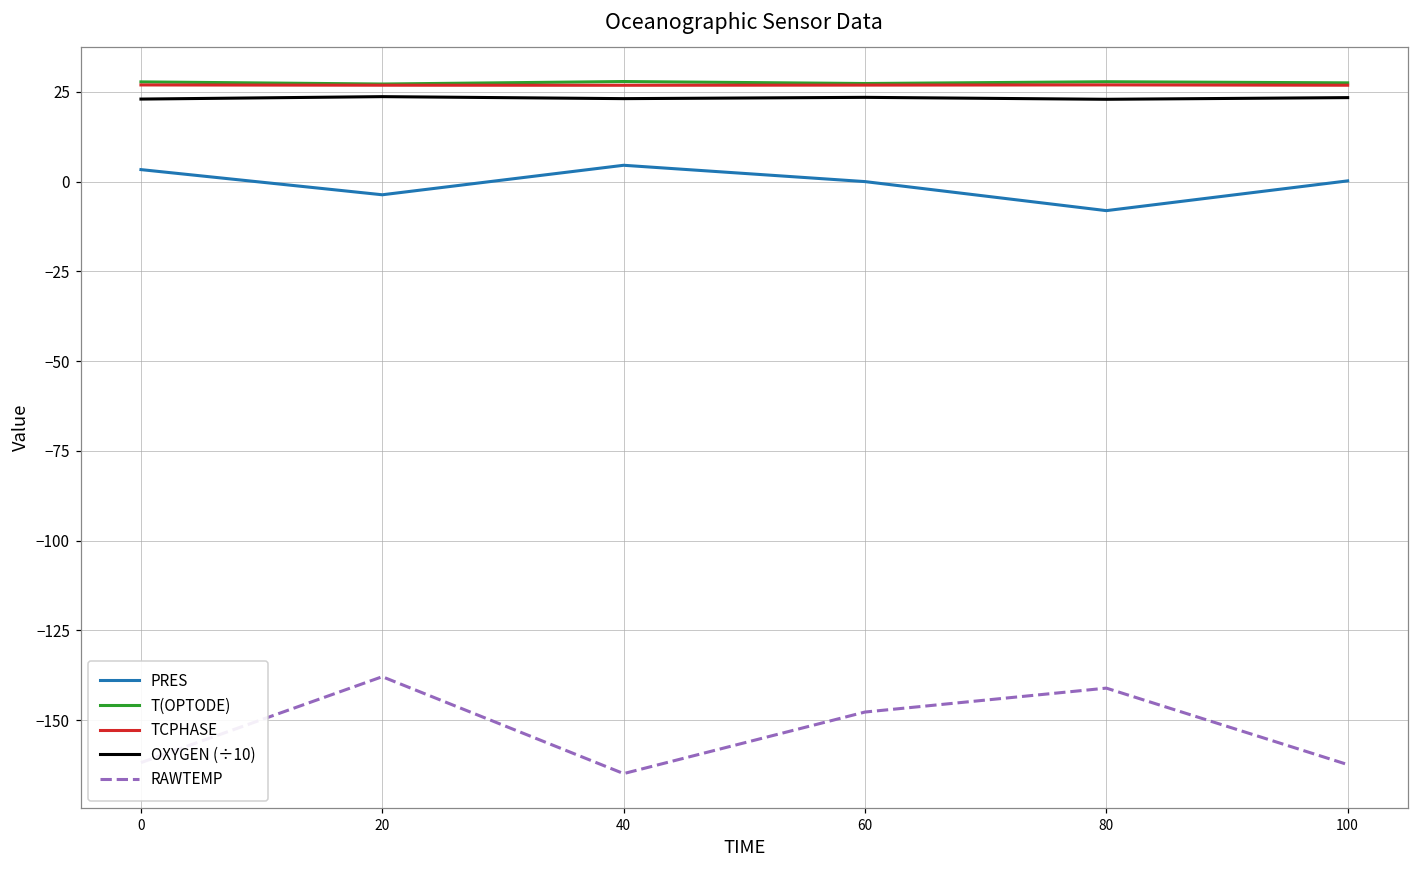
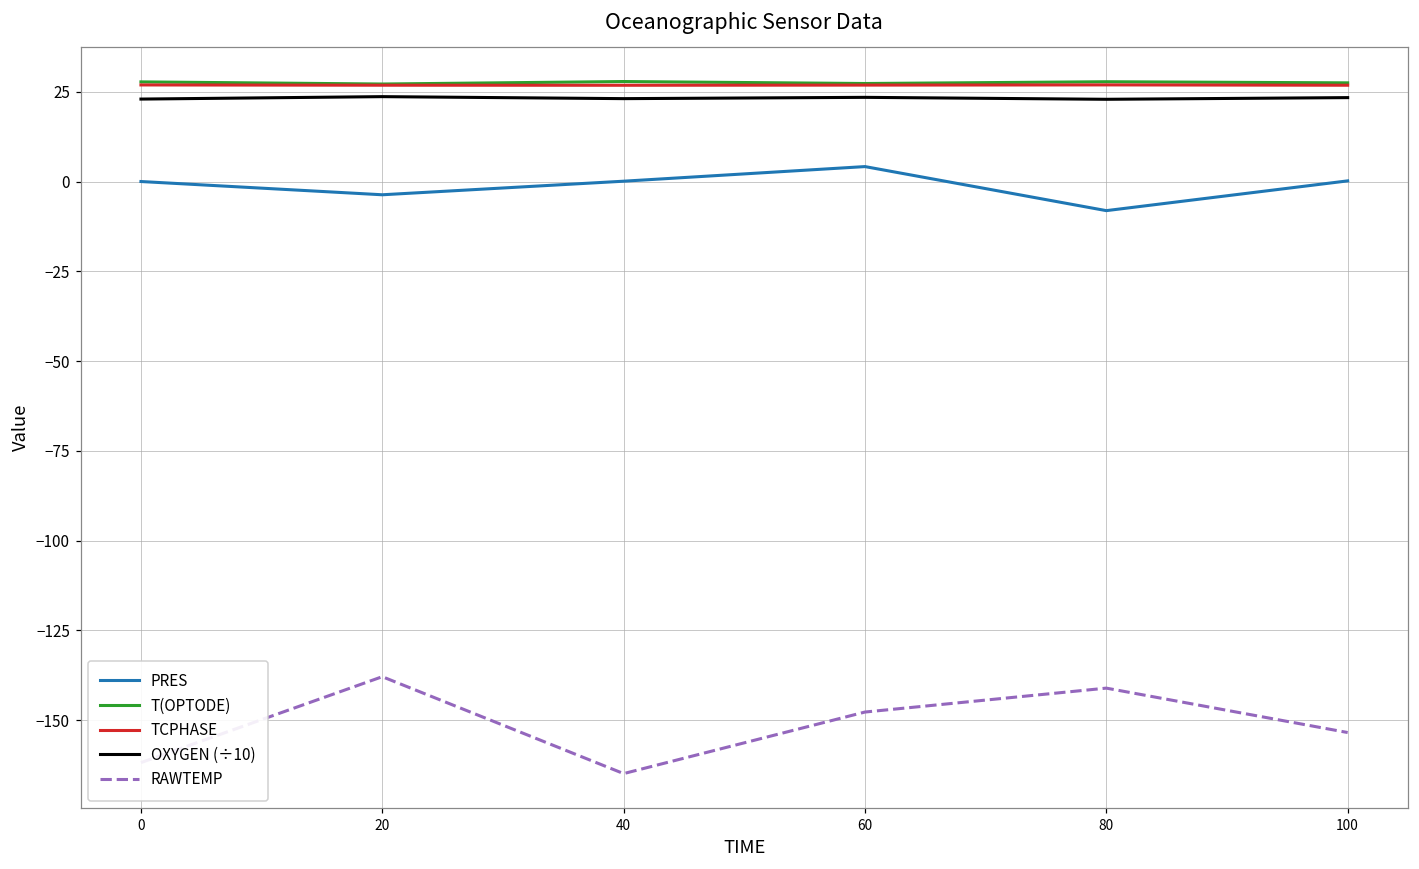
  {
    "PRES": {
-     "0": 3,
+     "0": 0,
      "20": -4,
-     "40": 5,
-     "60": 0,
+     "40": 0,
+     "60": 4,
      "80": -8,
      "100": 0
    },
    "T(OPTODE)": {
      "0": 28,
      "40": 28,
      "80": 28
    },
    "TCPHASE": {
      "0": 27,
      "40": 27,
      "80": 27
    },
    "OXYGEN (÷10)": {
      "0": 23,
      "20": 24,
      "40": 23,
      "60": 23,
      "80": 23,
      "100": 23
    },
    "RAWTEMP": {
      "20": -138,
      "40": -165,
      "60": -148,
      "80": -141,
-     "100": -162
+     "100": -153
    }
  }
